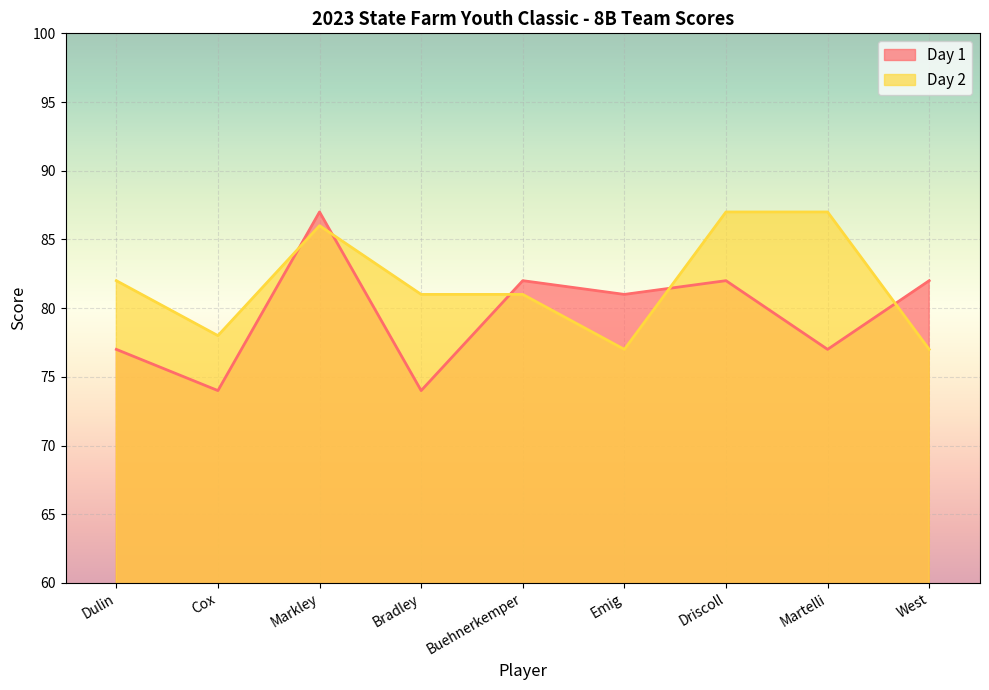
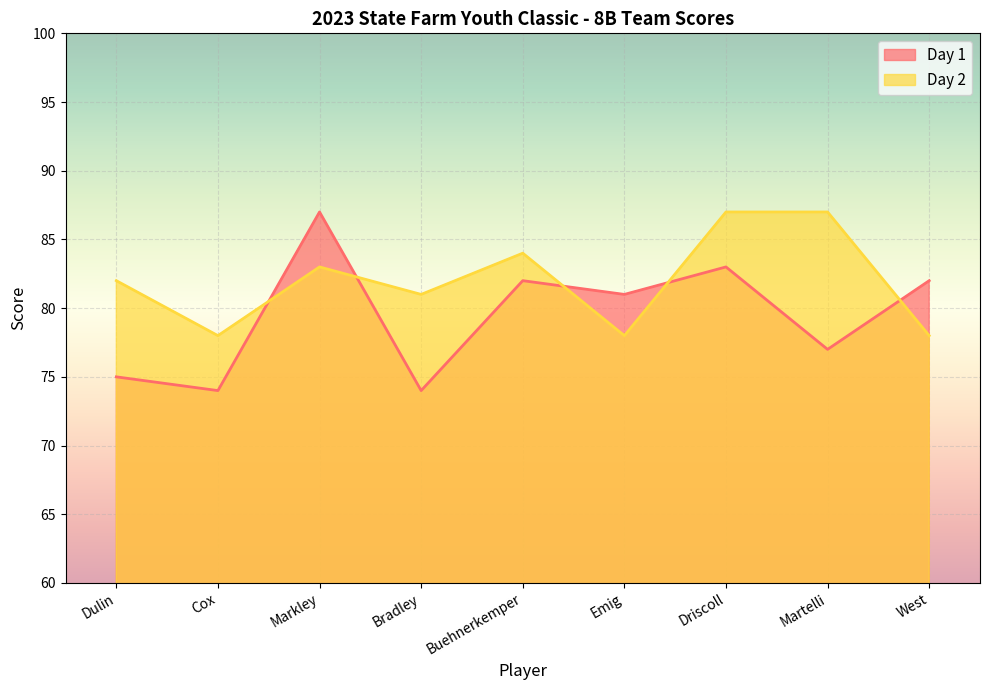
  {
    "Day 1": {
-     "Dulin": 77,
+     "Dulin": 75,
      "Cox": 74,
      "Markley": 87,
      "Bradley": 74,
      "Buehnerkemper": 82,
      "Emig": 81,
-     "Driscoll": 82,
+     "Driscoll": 83,
      "Martelli": 77,
      "West": 82
    },
    "Day 2": {
      "Dulin": 82,
      "Cox": 78,
-     "Markley": 86,
+     "Markley": 83,
      "Bradley": 81,
-     "Buehnerkemper": 81,
-     "Emig": 77,
+     "Buehnerkemper": 84,
+     "Emig": 78,
      "Driscoll": 87,
      "Martelli": 87,
-     "West": 77
+     "West": 78
    }
  }
